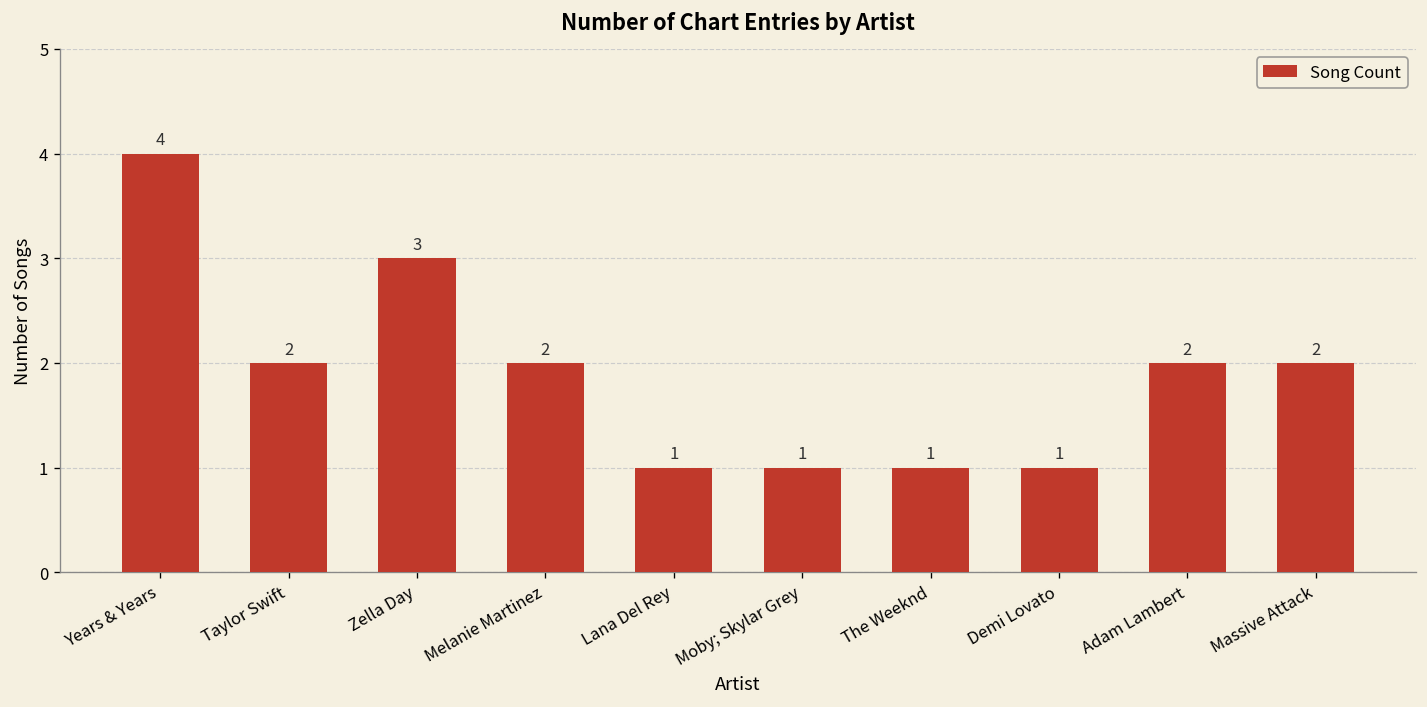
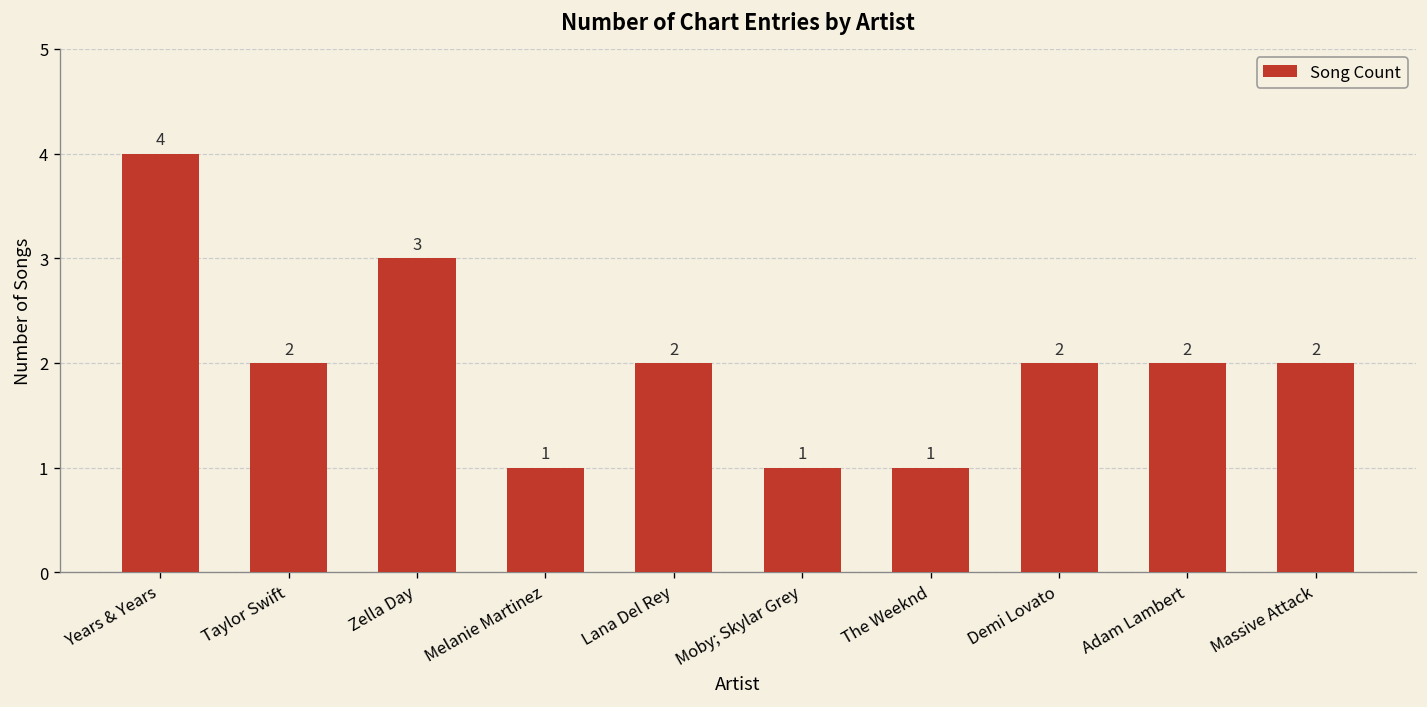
  {
    "Years & Years": 4,
    "Taylor Swift": 2,
    "Zella Day": 3,
-   "Melanie Martinez": 2,
-   "Lana Del Rey": 1,
+   "Melanie Martinez": 1,
+   "Lana Del Rey": 2,
    "Moby; Skylar Grey": 1,
    "The Weeknd": 1,
-   "Demi Lovato": 1,
+   "Demi Lovato": 2,
    "Adam Lambert": 2,
    "Massive Attack": 2
  }
